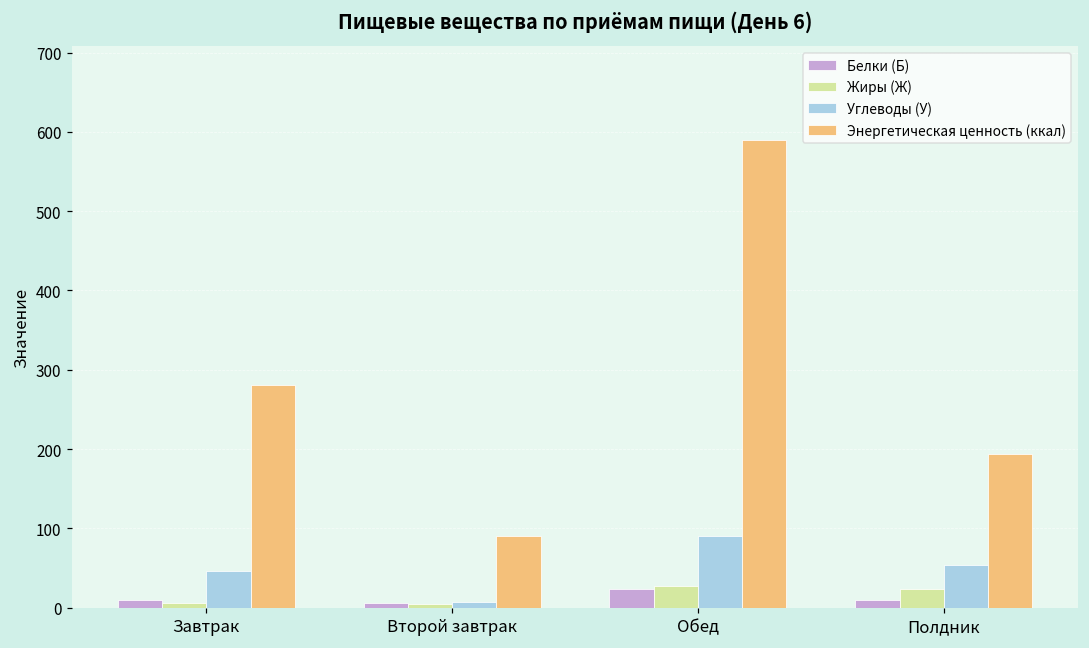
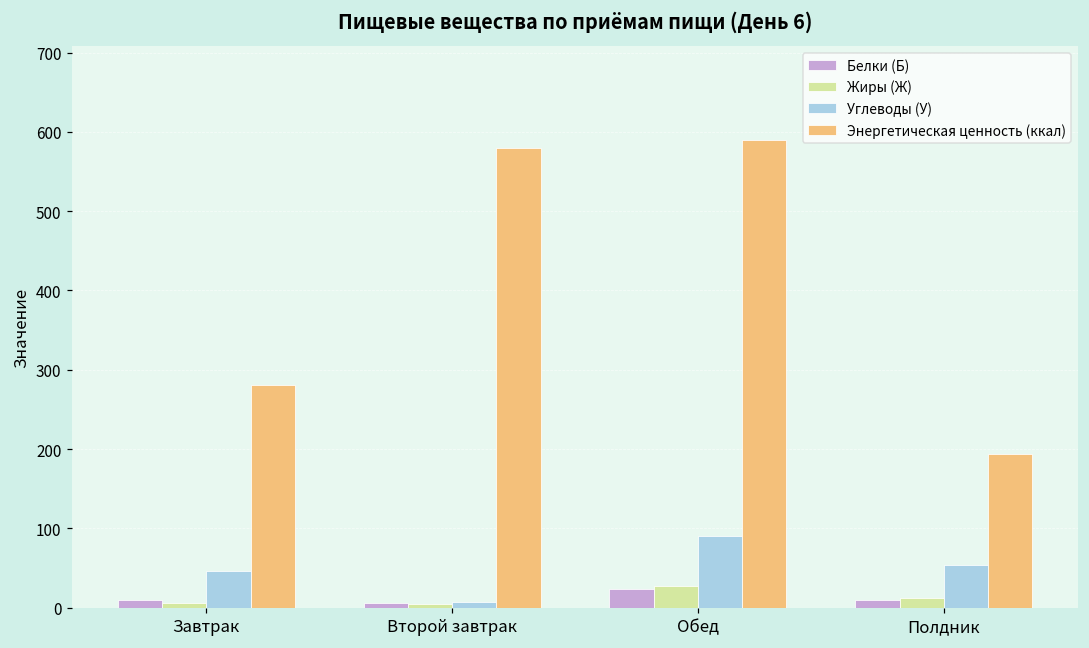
  {
    "Жиры (Ж)": {
      "Завтрак": 10,
      "Второй завтрак": 0,
      "Обед": 30,
-     "Полдник": 20
+     "Полдник": 10
    },
    "Энергетическая ценность (ккал)": {
      "Завтрак": 280,
-     "Второй завтрак": 90,
+     "Второй завтрак": 580,
      "Обед": 590,
      "Полдник": 190
    }
  }
